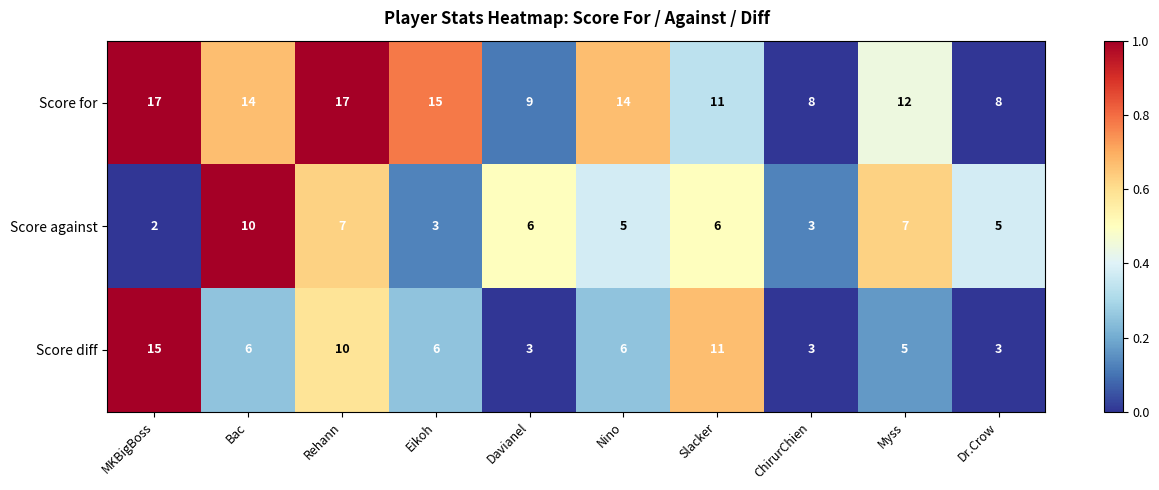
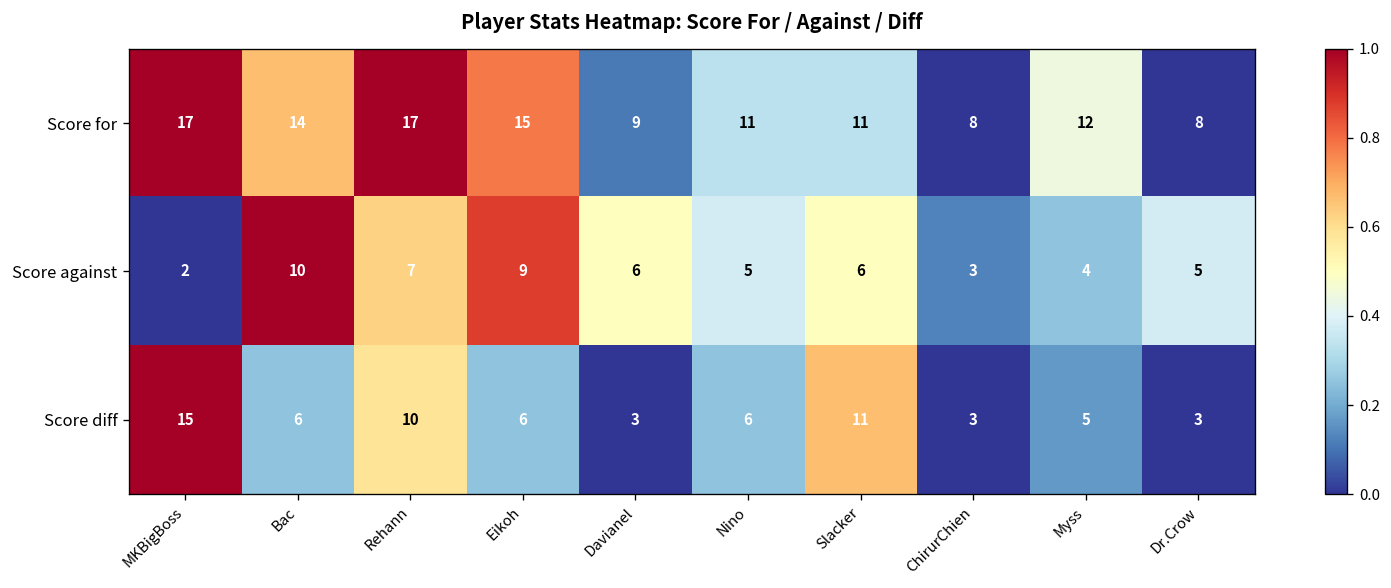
  {
    "Score for": {
      "MKBigBoss": 17,
      "Bac": 14,
      "Rehann": 17,
      "Eikoh": 15,
      "Davianel": 9,
-     "Nino": 14,
+     "Nino": 11,
      "Slacker": 11,
      "ChirurChien": 8,
      "Myss": 12,
      "Dr.Crow": 8
    },
    "Score against": {
      "MKBigBoss": 2,
      "Bac": 10,
      "Rehann": 7,
-     "Eikoh": 3,
+     "Eikoh": 9,
      "Davianel": 6,
      "Nino": 5,
      "Slacker": 6,
      "ChirurChien": 3,
-     "Myss": 7,
+     "Myss": 4,
      "Dr.Crow": 5
    },
    "Score diff": {
      "MKBigBoss": 15,
      "Bac": 6,
      "Rehann": 10,
      "Eikoh": 6,
      "Davianel": 3,
      "Nino": 6,
      "Slacker": 11,
      "ChirurChien": 3,
      "Myss": 5,
      "Dr.Crow": 3
    }
  }
